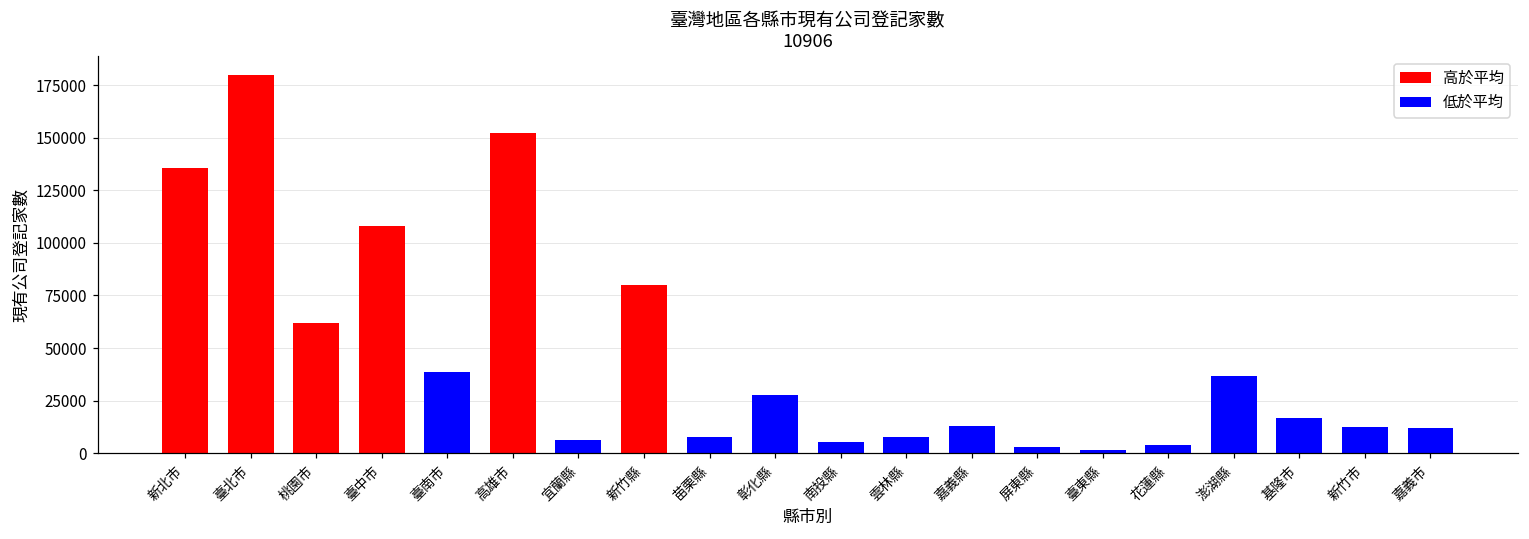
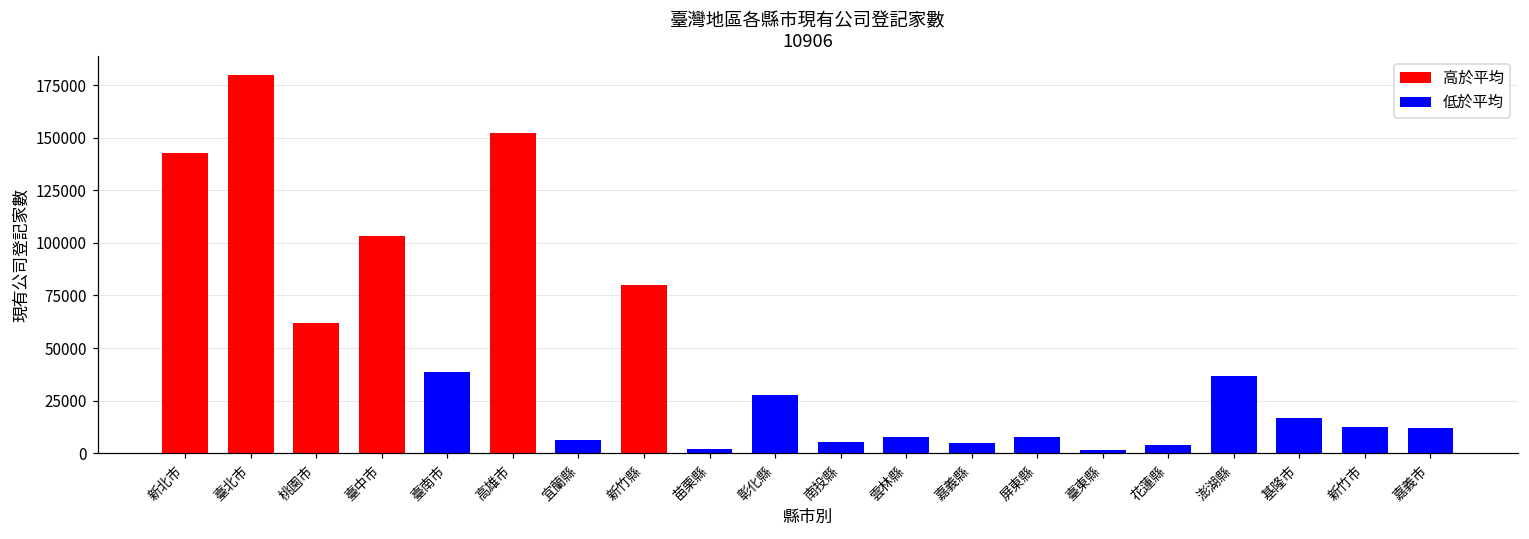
  {
-   "新北市": 135000,
+   "新北市": 143000,
    "臺北市": 180000,
    "桃園市": 62000,
-   "臺中市": 108000,
+   "臺中市": 103000,
    "臺南市": 39000,
    "高雄市": 152000,
    "宜蘭縣": 6000,
    "新竹縣": 80000,
-   "苗栗縣": 8000,
+   "苗栗縣": 2000,
    "彰化縣": 28000,
    "南投縣": 5000,
    "雲林縣": 7000,
-   "嘉義縣": 13000,
-   "屏東縣": 3000,
+   "嘉義縣": 5000,
+   "屏東縣": 8000,
    "臺東縣": 2000,
    "花蓮縣": 4000,
    "澎湖縣": 37000,
    "基隆市": 17000,
    "新竹市": 12000,
    "嘉義市": 12000
  }
